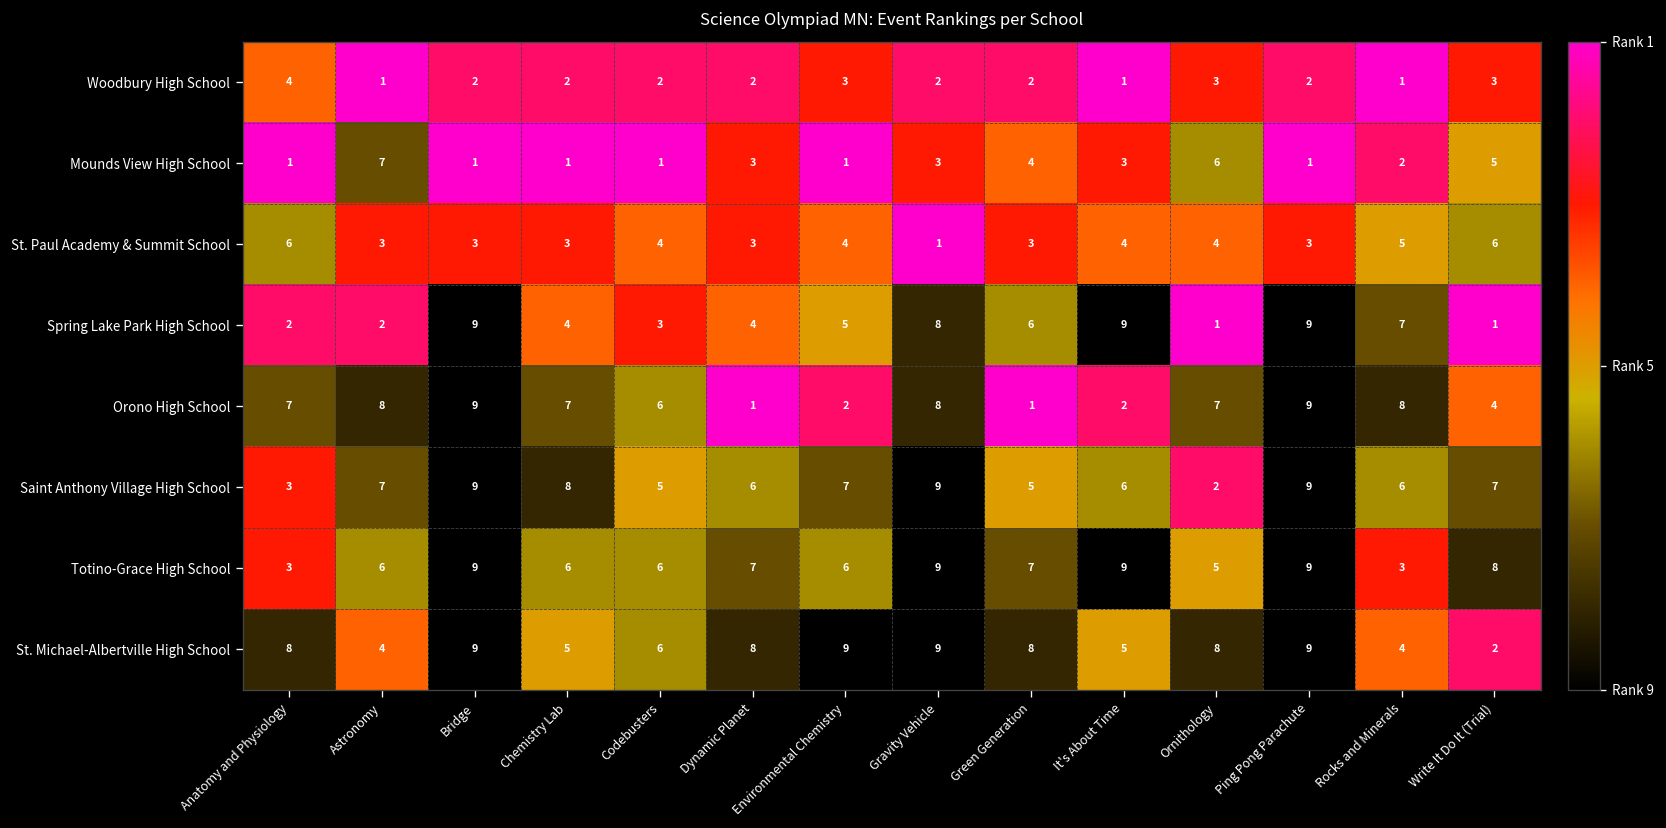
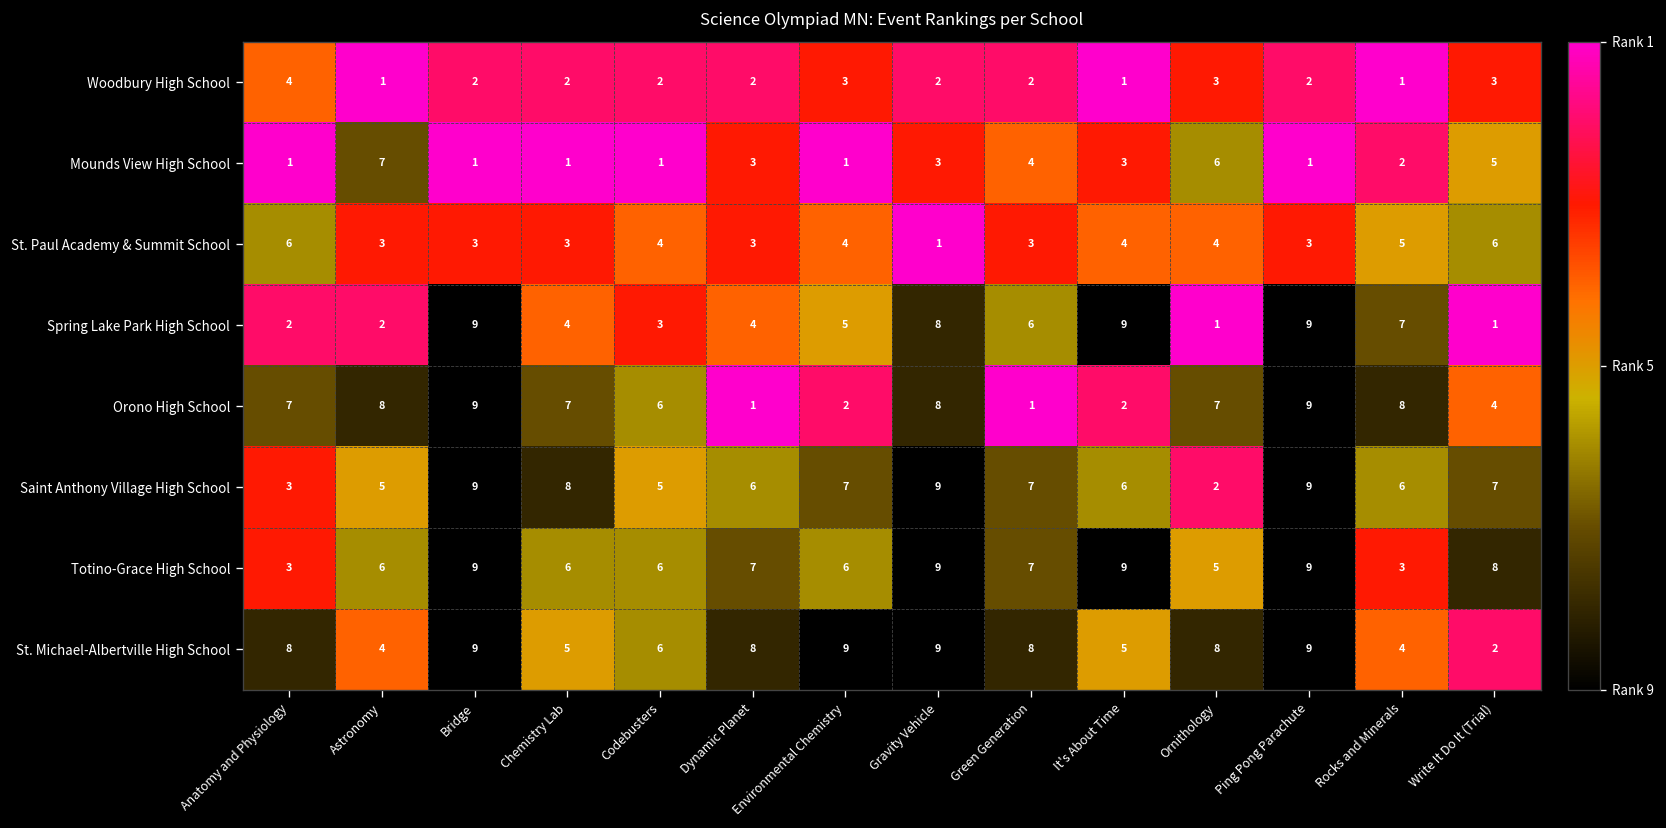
  {
    "Woodbury High School": {
      "Anatomy and Physiology": 4,
      "Astronomy": 1,
      "Bridge": 2,
      "Chemistry Lab": 2,
      "Codebusters": 2,
      "Dynamic Planet": 2,
      "Environmental Chemistry": 3,
      "Gravity Vehicle": 2,
      "Green Generation": 2,
      "It's About Time": 1,
      "Ornithology": 3,
      "Ping Pong Parachute": 2,
      "Rocks and Minerals": 1,
      "Write It Do It (Trial)": 3
    },
    "Mounds View High School": {
      "Anatomy and Physiology": 1,
      "Astronomy": 7,
      "Bridge": 1,
      "Chemistry Lab": 1,
      "Codebusters": 1,
      "Dynamic Planet": 3,
      "Environmental Chemistry": 1,
      "Gravity Vehicle": 3,
      "Green Generation": 4,
      "It's About Time": 3,
      "Ornithology": 6,
      "Ping Pong Parachute": 1,
      "Rocks and Minerals": 2,
      "Write It Do It (Trial)": 5
    },
    "St. Paul Academy & Summit School": {
      "Anatomy and Physiology": 6,
      "Astronomy": 3,
      "Bridge": 3,
      "Chemistry Lab": 3,
      "Codebusters": 4,
      "Dynamic Planet": 3,
      "Environmental Chemistry": 4,
      "Gravity Vehicle": 1,
      "Green Generation": 3,
      "It's About Time": 4,
      "Ornithology": 4,
      "Ping Pong Parachute": 3,
      "Rocks and Minerals": 5,
      "Write It Do It (Trial)": 6
    },
    "Spring Lake Park High School": {
      "Anatomy and Physiology": 2,
      "Astronomy": 2,
      "Bridge": 9,
      "Chemistry Lab": 4,
      "Codebusters": 3,
      "Dynamic Planet": 4,
      "Environmental Chemistry": 5,
      "Gravity Vehicle": 8,
      "Green Generation": 6,
      "It's About Time": 9,
      "Ornithology": 1,
      "Ping Pong Parachute": 9,
      "Rocks and Minerals": 7,
      "Write It Do It (Trial)": 1
    },
    "Orono High School": {
      "Anatomy and Physiology": 7,
      "Astronomy": 8,
      "Bridge": 9,
      "Chemistry Lab": 7,
      "Codebusters": 6,
      "Dynamic Planet": 1,
      "Environmental Chemistry": 2,
      "Gravity Vehicle": 8,
      "Green Generation": 1,
      "It's About Time": 2,
      "Ornithology": 7,
      "Ping Pong Parachute": 9,
      "Rocks and Minerals": 8,
      "Write It Do It (Trial)": 4
    },
    "Saint Anthony Village High School": {
      "Anatomy and Physiology": 3,
-     "Astronomy": 7,
+     "Astronomy": 5,
      "Bridge": 9,
      "Chemistry Lab": 8,
      "Codebusters": 5,
      "Dynamic Planet": 6,
      "Environmental Chemistry": 7,
      "Gravity Vehicle": 9,
-     "Green Generation": 5,
+     "Green Generation": 7,
      "It's About Time": 6,
      "Ornithology": 2,
      "Ping Pong Parachute": 9,
      "Rocks and Minerals": 6,
      "Write It Do It (Trial)": 7
    },
    "Totino-Grace High School": {
      "Anatomy and Physiology": 3,
      "Astronomy": 6,
      "Bridge": 9,
      "Chemistry Lab": 6,
      "Codebusters": 6,
      "Dynamic Planet": 7,
      "Environmental Chemistry": 6,
      "Gravity Vehicle": 9,
      "Green Generation": 7,
      "It's About Time": 9,
      "Ornithology": 5,
      "Ping Pong Parachute": 9,
      "Rocks and Minerals": 3,
      "Write It Do It (Trial)": 8
    },
    "St. Michael-Albertville High School": {
      "Anatomy and Physiology": 8,
      "Astronomy": 4,
      "Bridge": 9,
      "Chemistry Lab": 5,
      "Codebusters": 6,
      "Dynamic Planet": 8,
      "Environmental Chemistry": 9,
      "Gravity Vehicle": 9,
      "Green Generation": 8,
      "It's About Time": 5,
      "Ornithology": 8,
      "Ping Pong Parachute": 9,
      "Rocks and Minerals": 4,
      "Write It Do It (Trial)": 2
    }
  }
